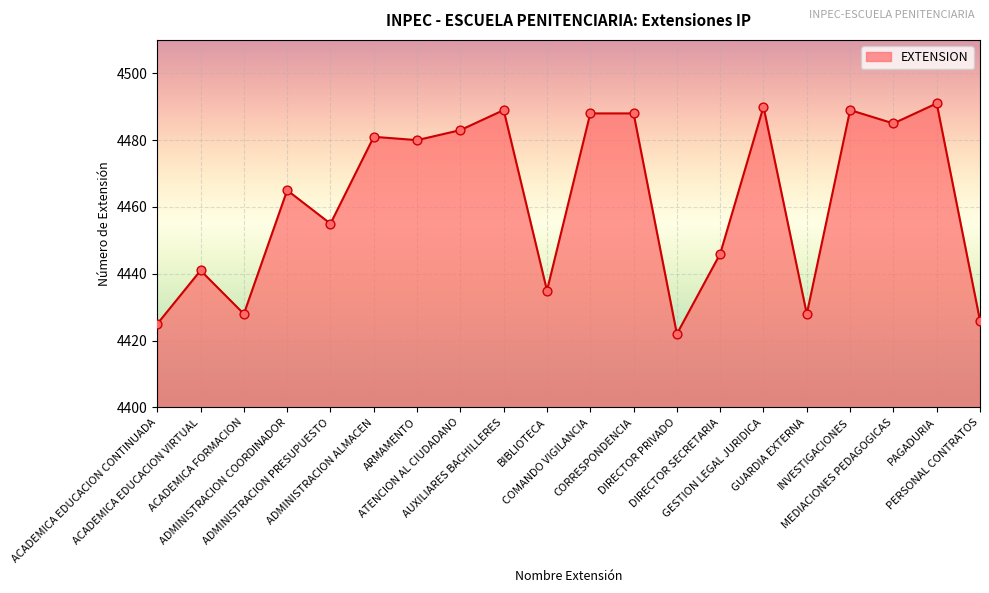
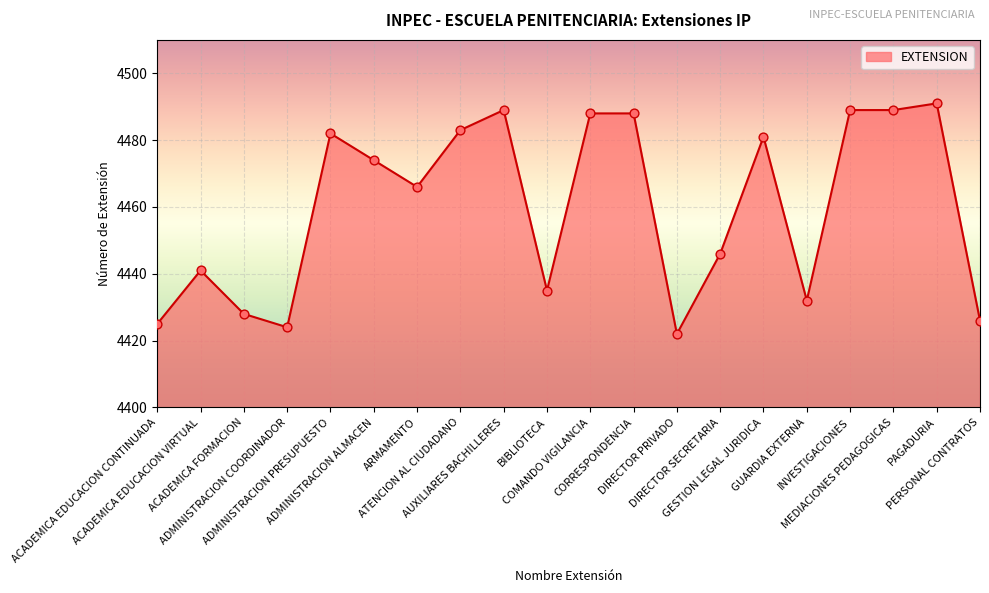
  {
    "ACADEMICA EDUCACION CONTINUADA": 4425,
    "ACADEMICA EDUCACION VIRTUAL": 4441,
    "ACADEMICA FORMACION": 4428,
-   "ADMINISTRACION COORDINADOR": 4465,
-   "ADMINISTRACION PRESUPUESTO": 4455,
-   "ADMINISTRACION ALMACEN": 4481,
-   "ARMAMENTO": 4480,
+   "ADMINISTRACION COORDINADOR": 4424,
+   "ADMINISTRACION PRESUPUESTO": 4482,
+   "ADMINISTRACION ALMACEN": 4474,
+   "ARMAMENTO": 4466,
    "ATENCION AL CIUDADANO": 4483,
    "AUXILIARES BACHILLERES": 4489,
    "BIBLIOTECA": 4435,
    "COMANDO VIGILANCIA": 4488,
    "CORRESPONDENCIA": 4488,
    "DIRECTOR PRIVADO": 4422,
    "DIRECTOR SECRETARIA": 4446,
-   "GESTION LEGAL JURIDICA": 4490,
-   "GUARDIA EXTERNA": 4428,
+   "GESTION LEGAL JURIDICA": 4481,
+   "GUARDIA EXTERNA": 4432,
    "INVESTIGACIONES": 4489,
-   "MEDIACIONES PEDAGOGICAS": 4485,
+   "MEDIACIONES PEDAGOGICAS": 4489,
    "PAGADURIA": 4491,
    "PERSONAL CONTRATOS": 4426
  }
